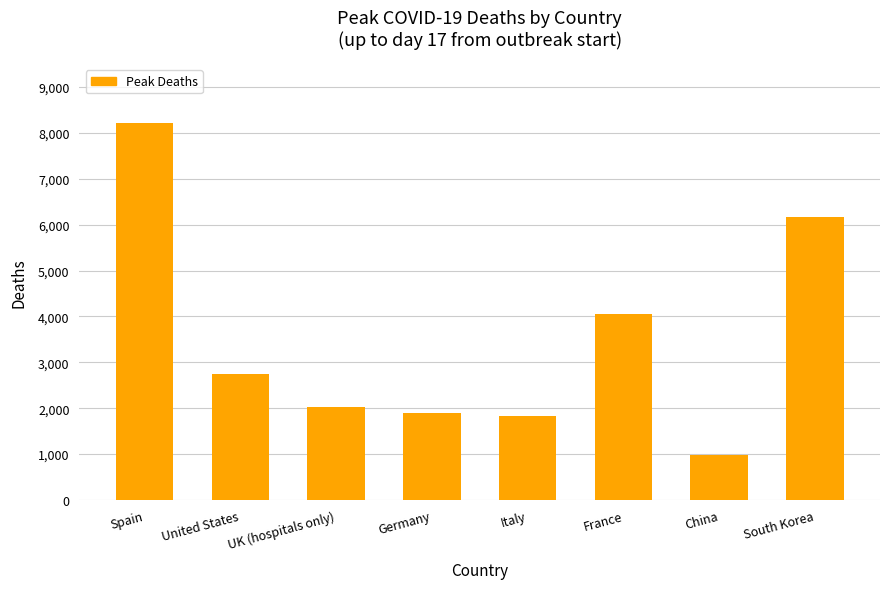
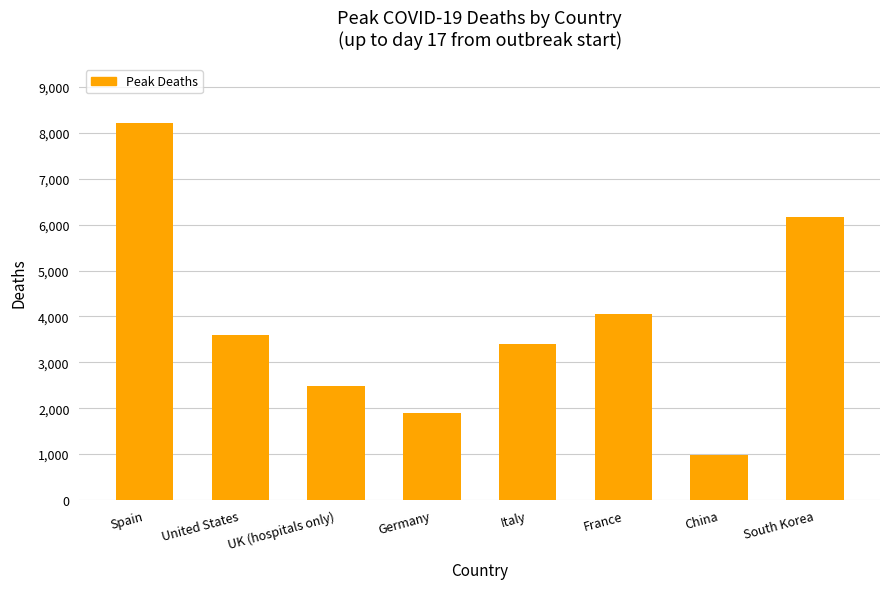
  {
    "Spain": "8,200",
-   "United States": "2,700",
-   "UK (hospitals only)": "2,000",
+   "United States": "3,600",
+   "UK (hospitals only)": "2,500",
    "Germany": "1,900",
-   "Italy": "1,800",
+   "Italy": "3,400",
    "France": "4,000",
    "China": "1,000",
    "South Korea": "6,200"
  }
